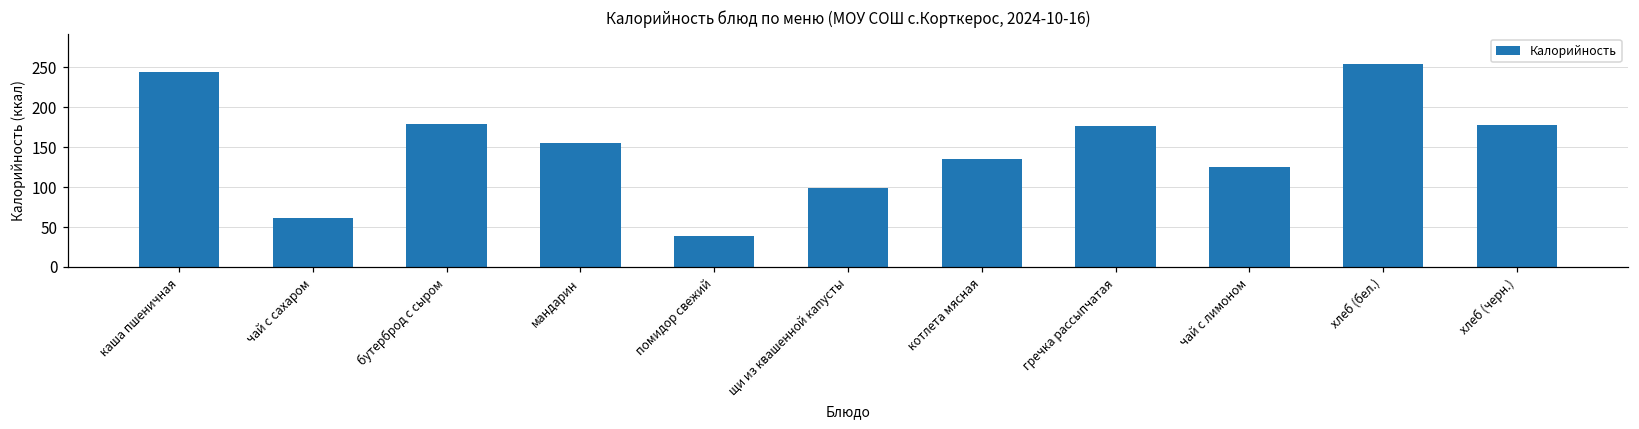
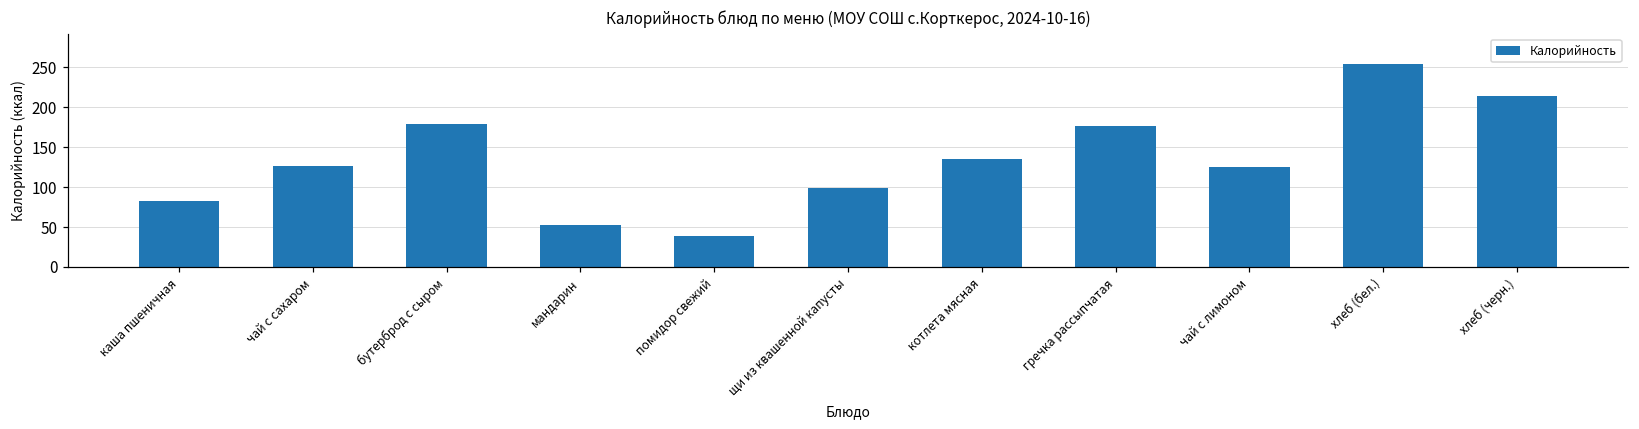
  {
-   "каша пшеничная": 240,
-   "чай с сахаром": 60,
+   "каша пшеничная": 80,
+   "чай с сахаром": 130,
    "бутерброд с сыром": 180,
-   "мандарин": 150,
+   "мандарин": 50,
    "помидор свежий": 40,
    "щи из квашенной капусты": 100,
    "котлета мясная": 130,
    "гречка рассыпчатая": 180,
    "чай с лимоном": 130,
    "хлеб (бел.)": 250,
-   "хлеб (черн.)": 180
+   "хлеб (черн.)": 210
  }
